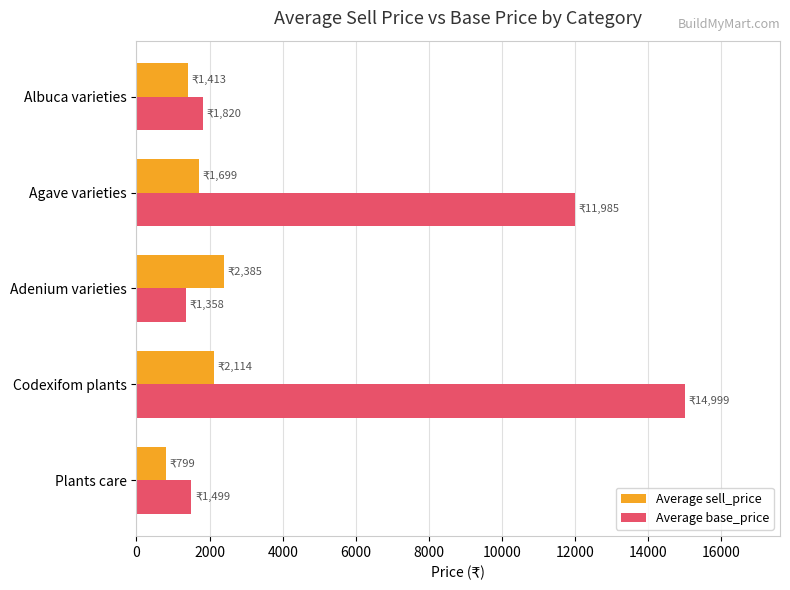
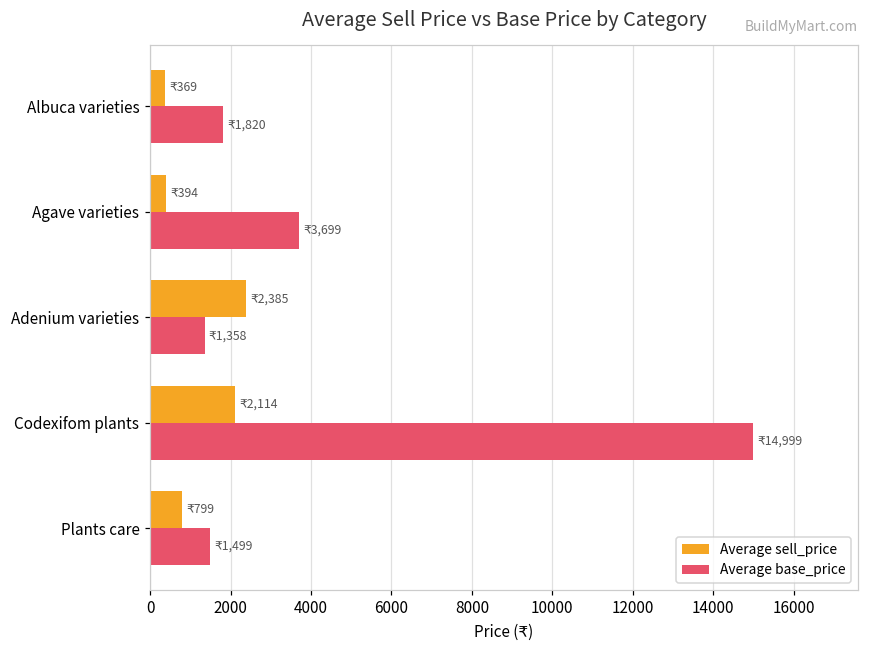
  {
    "Average sell_price": {
-     "Albuca varieties": "1,413",
-     "Agave varieties": "1,699",
+     "Albuca varieties": "369",
+     "Agave varieties": "394",
      "Adenium varieties": "2,385",
      "Codexifom plants": "2,114",
      "Plants care": "799"
    },
    "Average base_price": {
      "Albuca varieties": "1,820",
-     "Agave varieties": "11,985",
+     "Agave varieties": "3,699",
      "Adenium varieties": "1,358",
      "Codexifom plants": "14,999",
      "Plants care": "1,499"
    }
  }
